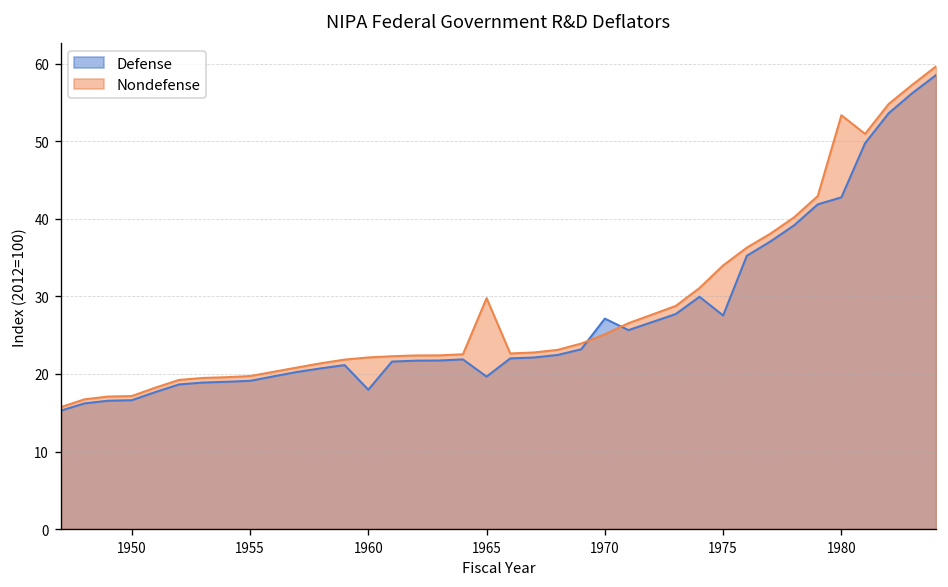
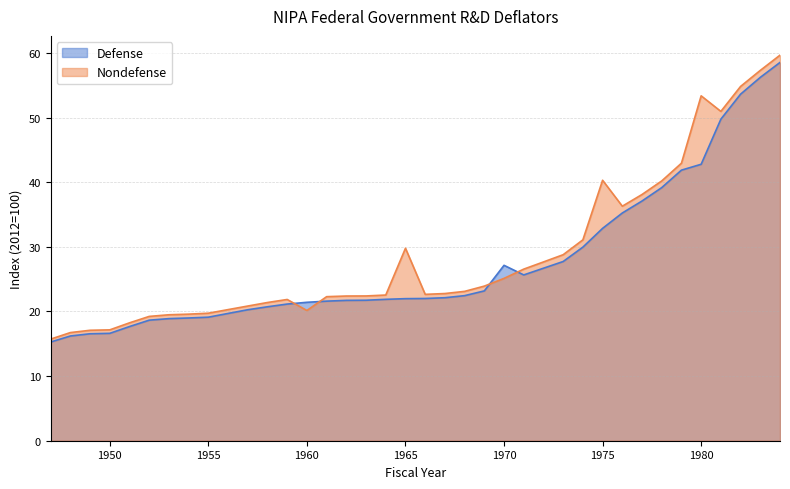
  {
    "Defense": {
      "1950": 17,
      "1955": 19,
-     "1960": 18,
-     "1965": 20,
+     "1960": 21,
+     "1965": 22,
      "1970": 27,
-     "1975": 28,
+     "1975": 33,
      "1980": 43
    },
    "Nondefense": {
      "1950": 17,
      "1955": 20,
-     "1960": 22,
+     "1960": 20,
      "1965": 30,
      "1970": 25,
-     "1975": 34,
+     "1975": 40,
      "1980": 53
    }
  }
